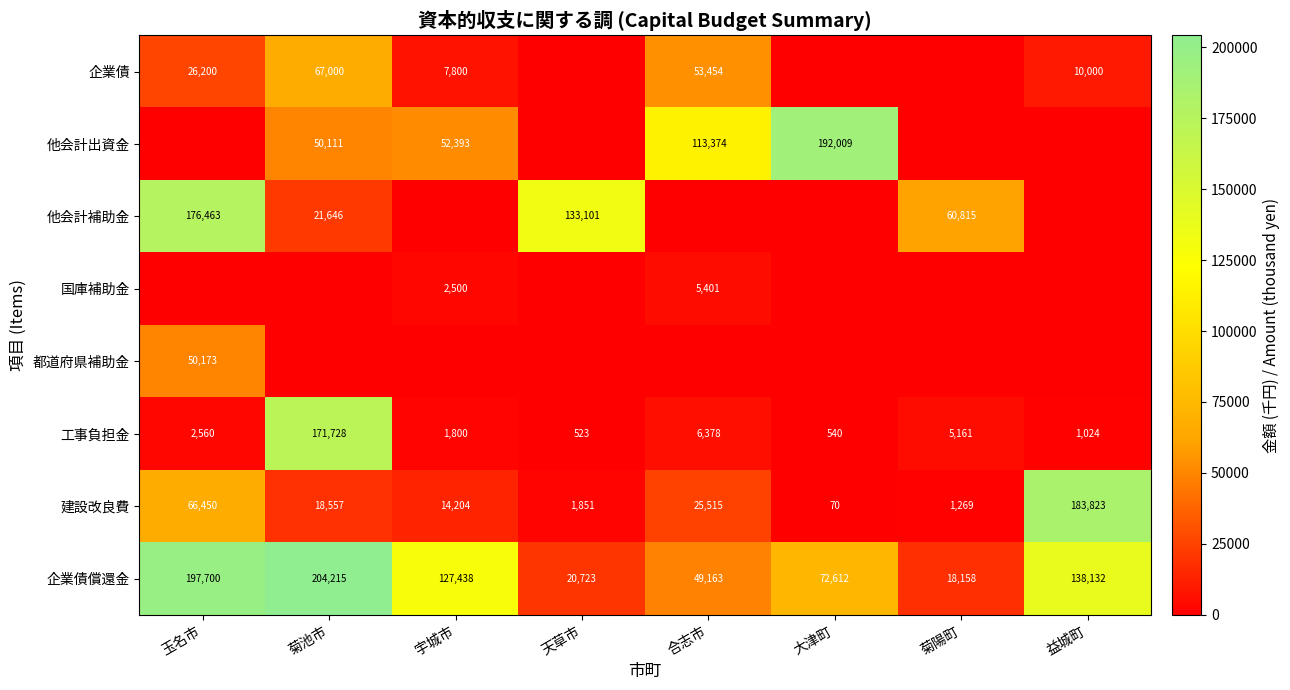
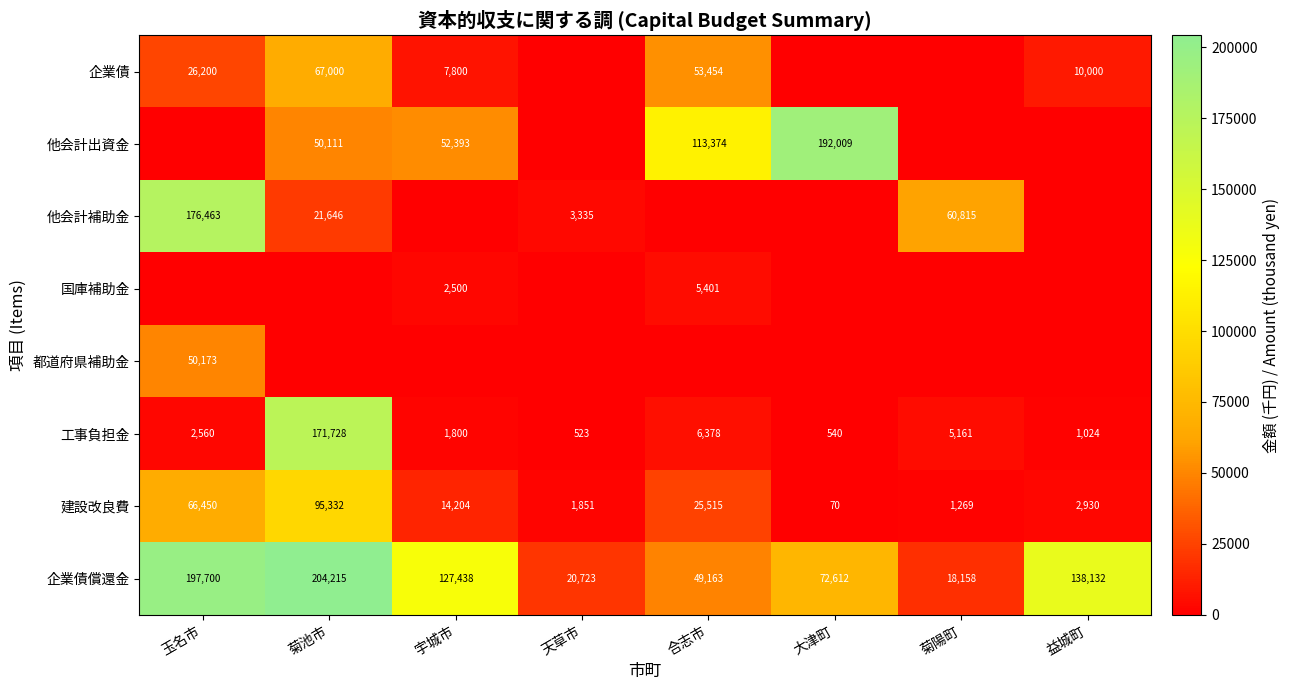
  {
    "企業債": {
      "玉名市": "26,200",
      "菊池市": "67,000",
      "宇城市": "7,800",
      "合志市": "53,454",
      "益城町": "10,000"
    },
    "他会計出資金": {
      "菊池市": "50,111",
      "宇城市": "52,393",
      "合志市": "113,374",
      "大津町": "192,009"
    },
    "他会計補助金": {
      "玉名市": "176,463",
      "菊池市": "21,646",
-     "天草市": "133,101",
+     "天草市": "3,335",
      "菊陽町": "60,815"
    },
    "国庫補助金": {
      "宇城市": "2,500",
      "合志市": "5,401"
    },
    "都道府県補助金": {
      "玉名市": "50,173"
    },
    "工事負担金": {
      "玉名市": "2,560",
      "菊池市": "171,728",
      "宇城市": "1,800",
      "天草市": "523",
      "合志市": "6,378",
      "大津町": "540",
      "菊陽町": "5,161",
      "益城町": "1,024"
    },
    "建設改良費": {
      "玉名市": "66,450",
-     "菊池市": "18,557",
+     "菊池市": "95,332",
      "宇城市": "14,204",
      "天草市": "1,851",
      "合志市": "25,515",
      "大津町": "70",
      "菊陽町": "1,269",
-     "益城町": "183,823"
+     "益城町": "2,930"
    },
    "企業債償還金": {
      "玉名市": "197,700",
      "菊池市": "204,215",
      "宇城市": "127,438",
      "天草市": "20,723",
      "合志市": "49,163",
      "大津町": "72,612",
      "菊陽町": "18,158",
      "益城町": "138,132"
    }
  }
